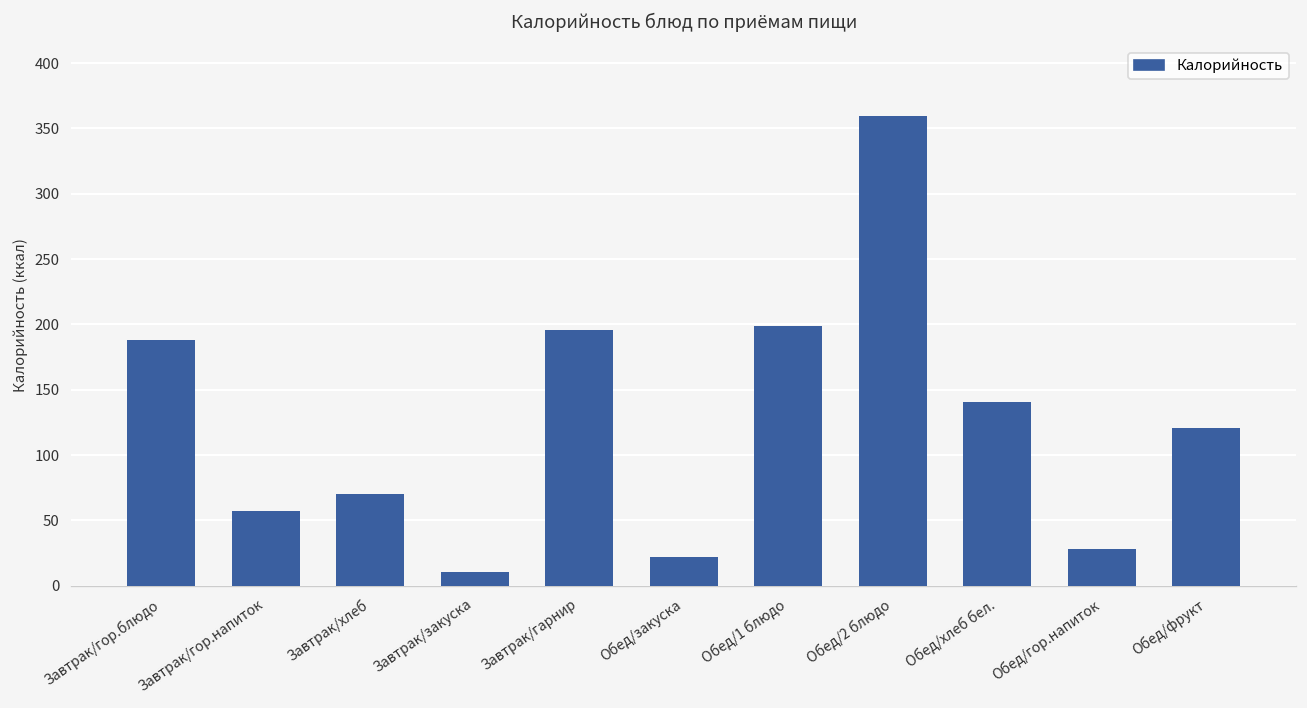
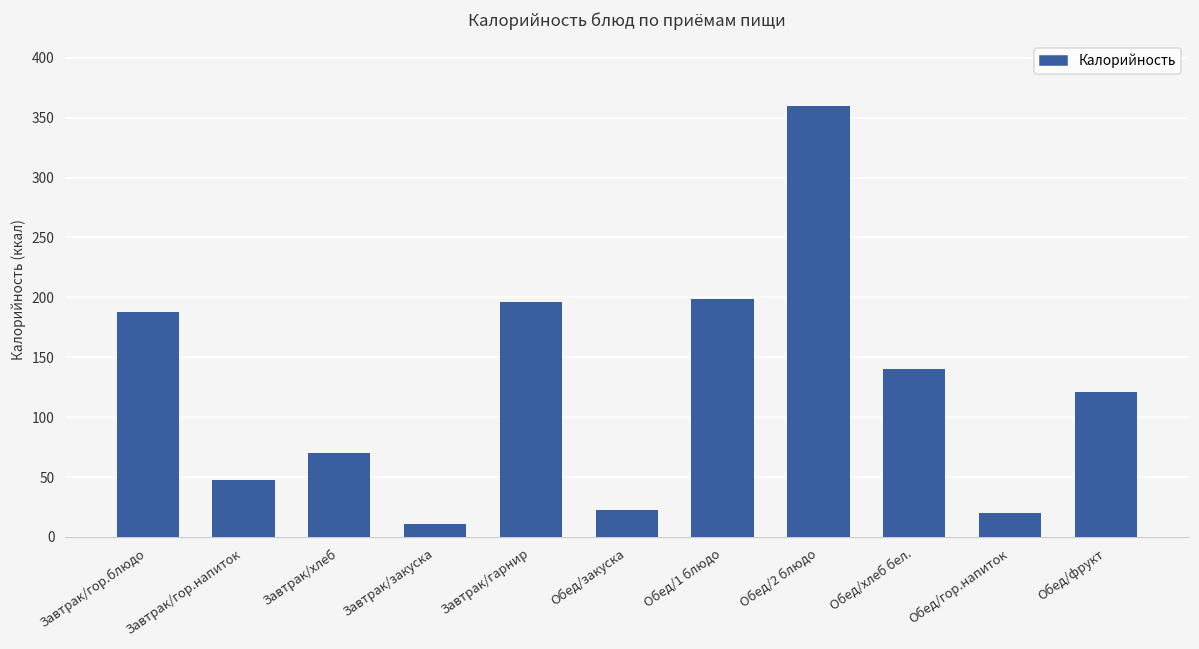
  {
    "Завтрак/гор.блюдо": 188,
-   "Завтрак/гор.напиток": 58,
+   "Завтрак/гор.напиток": 48,
    "Завтрак/хлеб": 70,
    "Завтрак/закуска": 11,
    "Завтрак/гарнир": 196,
    "Обед/закуска": 22,
    "Обед/1 блюдо": 199,
    "Обед/2 блюдо": 360,
    "Обед/хлеб бел.": 141,
-   "Обед/гор.напиток": 28,
+   "Обед/гор.напиток": 20,
    "Обед/фрукт": 121
  }
